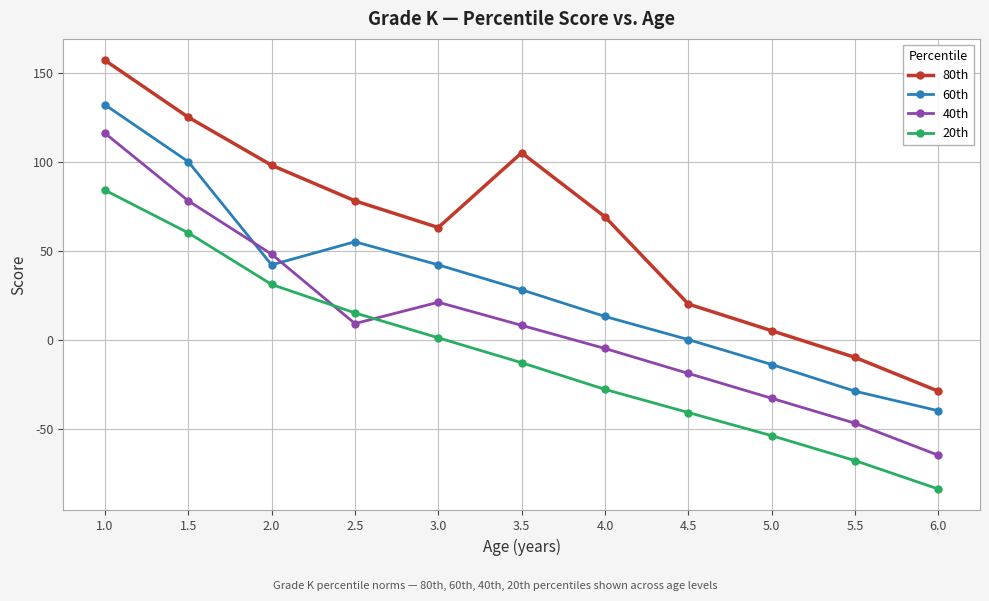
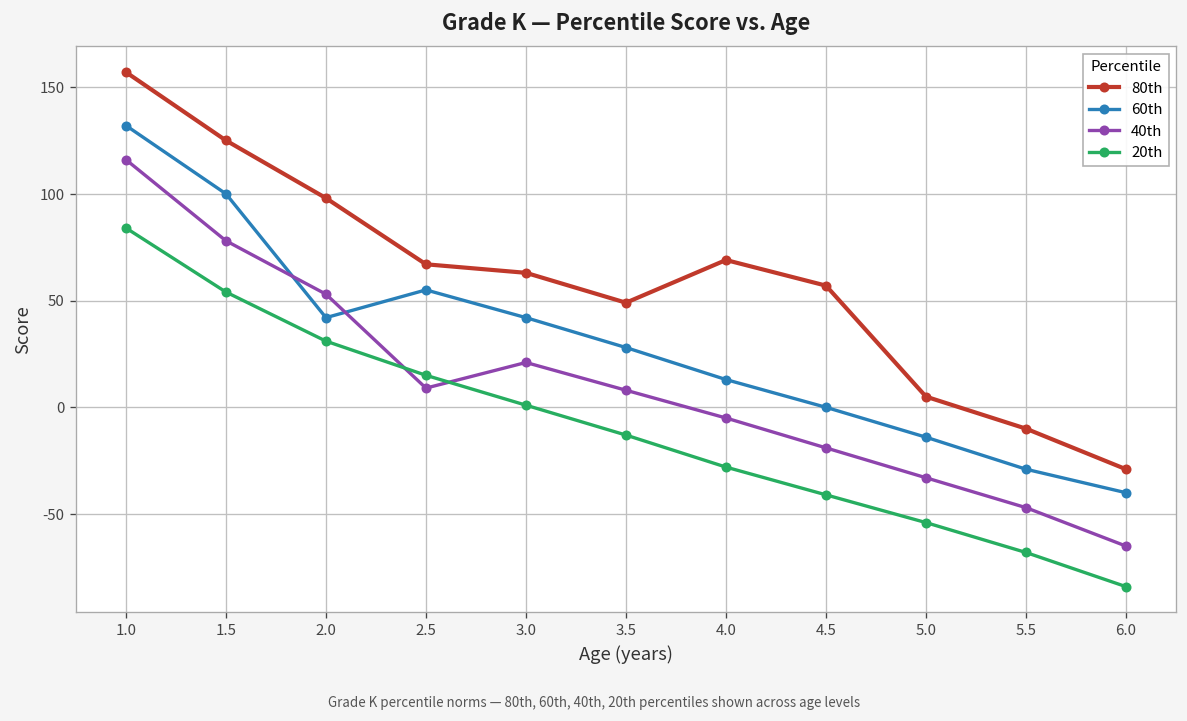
  {
    "80th": {
      "1.0": 157,
      "1.5": 125,
      "2.0": 98,
-     "2.5": 78,
+     "2.5": 67,
      "3.0": 63,
-     "3.5": 105,
+     "3.5": 49,
      "4.0": 69,
-     "4.5": 20,
+     "4.5": 57,
      "5.0": 5,
      "5.5": -10,
      "6.0": -29
    },
    "60th": {
      "1.0": 132,
      "1.5": 100,
      "2.0": 42,
      "2.5": 55,
      "3.0": 42,
      "3.5": 28,
      "4.0": 13,
      "4.5": 0,
      "5.0": -14,
      "5.5": -29,
      "6.0": -40
    },
    "40th": {
      "1.0": 116,
      "1.5": 78,
-     "2.0": 48,
+     "2.0": 53,
      "2.5": 9,
      "3.0": 21,
      "3.5": 8,
      "4.0": -5,
      "4.5": -19,
      "5.0": -33,
      "5.5": -47,
      "6.0": -65
    },
    "20th": {
      "1.0": 84,
-     "1.5": 60,
+     "1.5": 54,
      "2.0": 31,
      "2.5": 15,
      "3.0": 1,
      "3.5": -13,
      "4.0": -28,
      "4.5": -41,
      "5.0": -54,
      "5.5": -68,
      "6.0": -84
    }
  }
